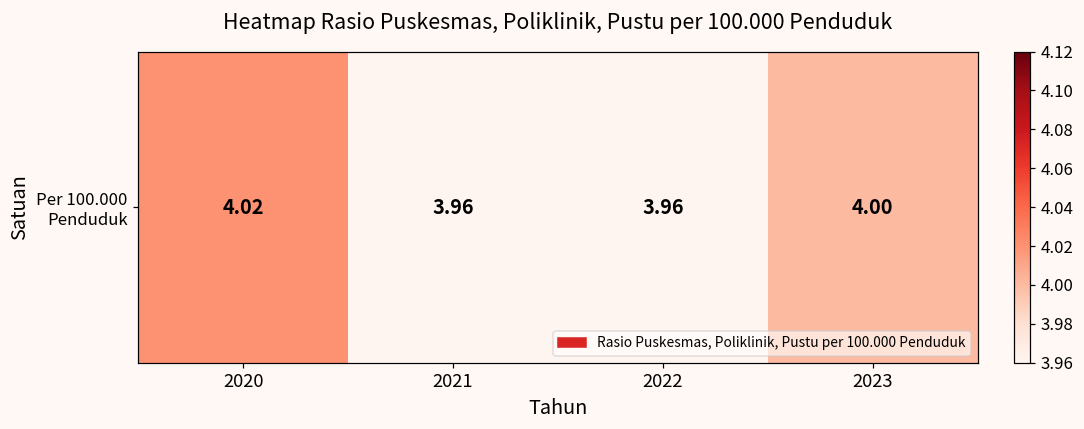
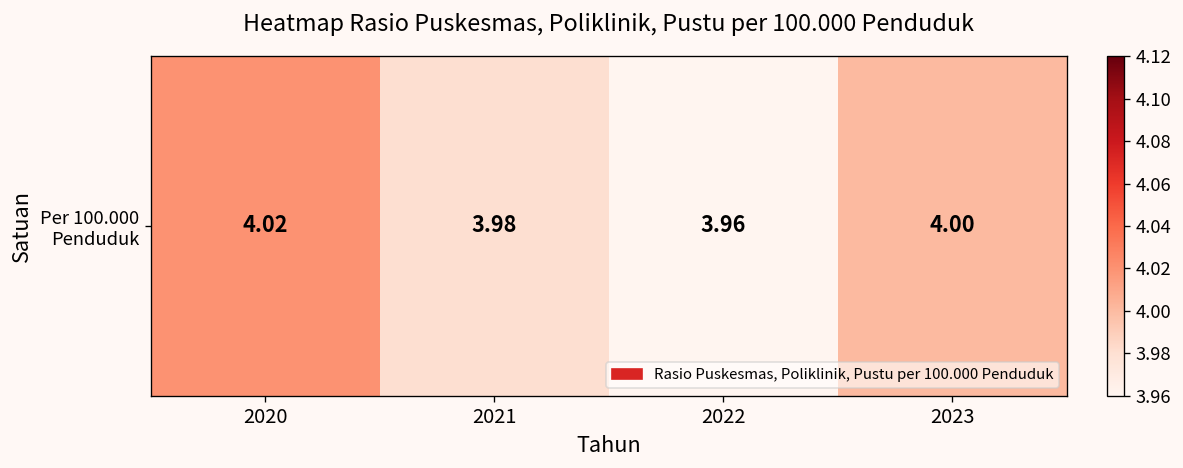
  {
    "Per 100.000 Penduduk": {
      "2020": 4.02,
-     "2021": 3.96,
+     "2021": 3.98,
      "2022": 3.96,
      "2023": 4.00
    }
  }
